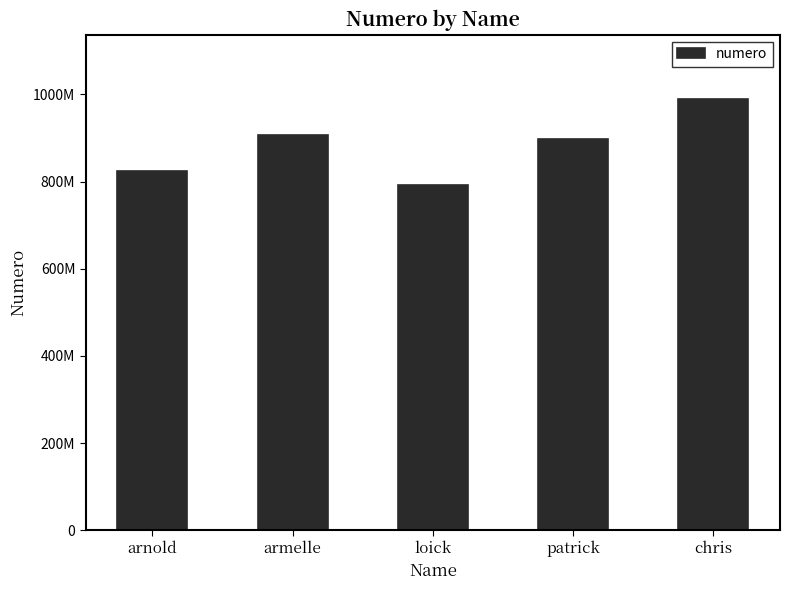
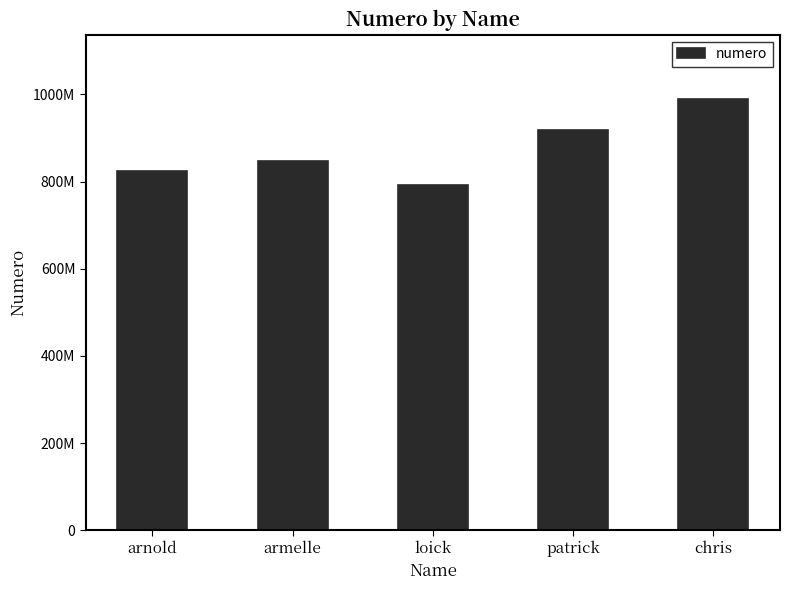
  {
    "arnold": 820000000,
-   "armelle": 910000000,
+   "armelle": 850000000,
    "loick": 790000000,
-   "patrick": 900000000,
+   "patrick": 920000000,
    "chris": 990000000
  }
